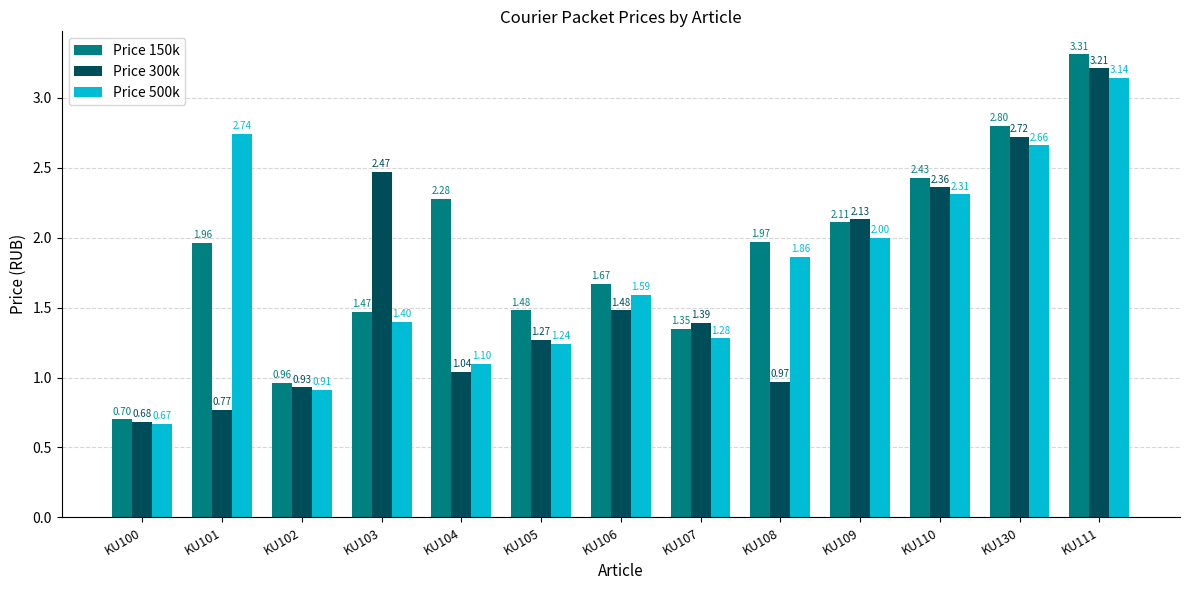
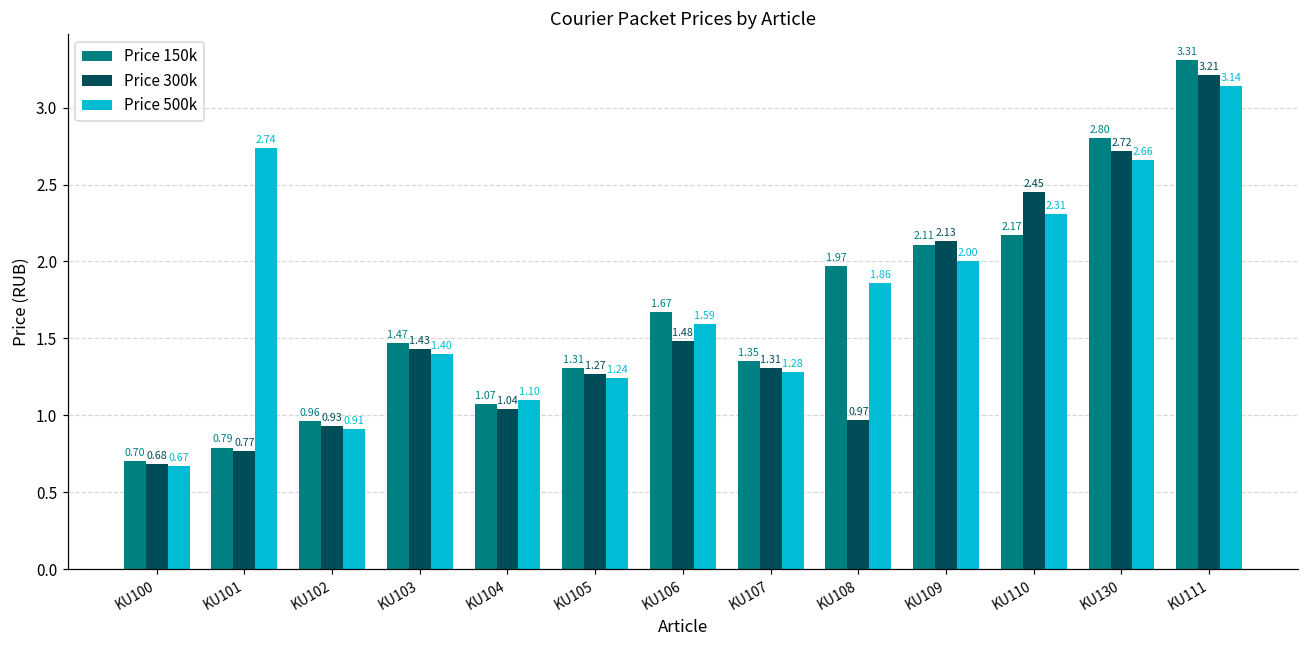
  {
    "Price 150k": {
      "KU100": 0.70,
-     "KU101": 1.96,
+     "KU101": 0.79,
      "KU102": 0.96,
      "KU103": 1.47,
-     "KU104": 2.28,
-     "KU105": 1.48,
+     "KU104": 1.07,
+     "KU105": 1.31,
      "KU106": 1.67,
      "KU107": 1.35,
      "KU108": 1.97,
      "KU109": 2.11,
-     "KU110": 2.43,
+     "KU110": 2.17,
      "KU130": 2.80,
      "KU111": 3.31
    },
    "Price 300k": {
      "KU100": 0.68,
      "KU101": 0.77,
      "KU102": 0.93,
-     "KU103": 2.47,
+     "KU103": 1.43,
      "KU104": 1.04,
      "KU105": 1.27,
      "KU106": 1.48,
-     "KU107": 1.39,
+     "KU107": 1.31,
      "KU108": 0.97,
      "KU109": 2.13,
-     "KU110": 2.36,
+     "KU110": 2.45,
      "KU130": 2.72,
      "KU111": 3.21
    },
    "Price 500k": {
      "KU100": 0.67,
      "KU101": 2.74,
      "KU102": 0.91,
      "KU103": 1.40,
      "KU104": 1.10,
      "KU105": 1.24,
      "KU106": 1.59,
      "KU107": 1.28,
      "KU108": 1.86,
      "KU109": 2.00,
      "KU110": 2.31,
      "KU130": 2.66,
      "KU111": 3.14
    }
  }
